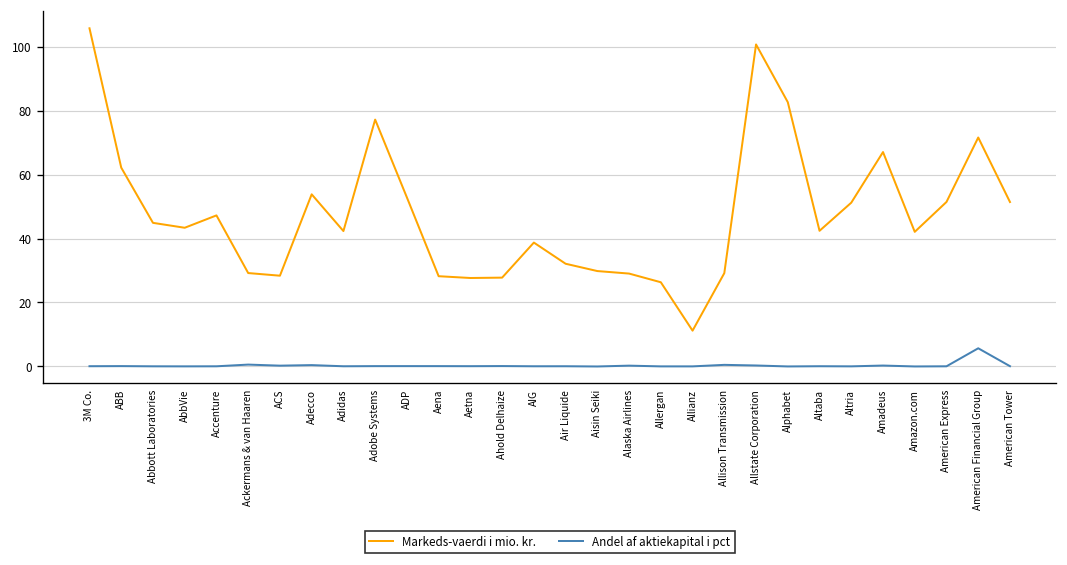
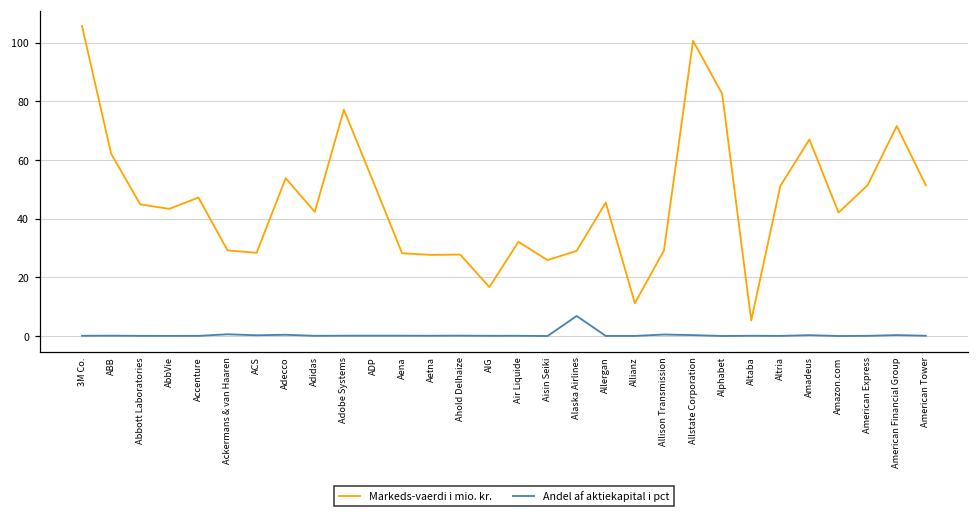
  {
    "Markeds-vaerdi i mio. kr.": {
      "3M Co.": 106,
      "ABB": 62,
      "Abbott Laboratories": 45,
      "AbbVie": 43,
      "Accenture": 47,
      "Ackermans & van Haaren": 29,
      "ACS": 28,
      "Adecco": 54,
      "Adidas": 42,
      "Adobe Systems": 77,
      "ADP": 53,
      "Aena": 28,
      "Aetna": 28,
      "Ahold Delhaize": 28,
-     "AIG": 39,
+     "AIG": 17,
      "Air Liquide": 32,
-     "Aisin Seiki": 30,
+     "Aisin Seiki": 26,
      "Alaska Airlines": 29,
-     "Allergan": 26,
+     "Allergan": 46,
      "Allianz": 11,
      "Allison Transmission": 29,
      "Allstate Corporation": 101,
      "Alphabet": 83,
-     "Altaba": 42,
+     "Altaba": 5,
      "Altria": 51,
      "Amadeus": 67,
      "Amazon.com": 42,
      "American Express": 51,
      "American Financial Group": 72,
      "American Tower": 51
    },
    "Andel af aktiekapital i pct": {
      "3M Co.": 0,
      "ABB": 0,
      "Abbott Laboratories": 0,
      "AbbVie": 0,
      "Accenture": 0,
      "Ackermans & van Haaren": 1,
      "ACS": 0,
      "Adecco": 0,
      "Adidas": 0,
      "Adobe Systems": 0,
      "ADP": 0,
      "Aena": 0,
      "Aetna": 0,
      "Ahold Delhaize": 0,
      "AIG": 0,
      "Air Liquide": 0,
      "Aisin Seiki": 0,
-     "Alaska Airlines": 0,
+     "Alaska Airlines": 7,
      "Allergan": 0,
      "Allianz": 0,
      "Allison Transmission": 1,
      "Allstate Corporation": 0,
      "Alphabet": 0,
      "Altaba": 0,
      "Altria": 0,
      "Amadeus": 0,
      "Amazon.com": 0,
      "American Express": 0,
-     "American Financial Group": 6,
+     "American Financial Group": 0,
      "American Tower": 0
    }
  }
